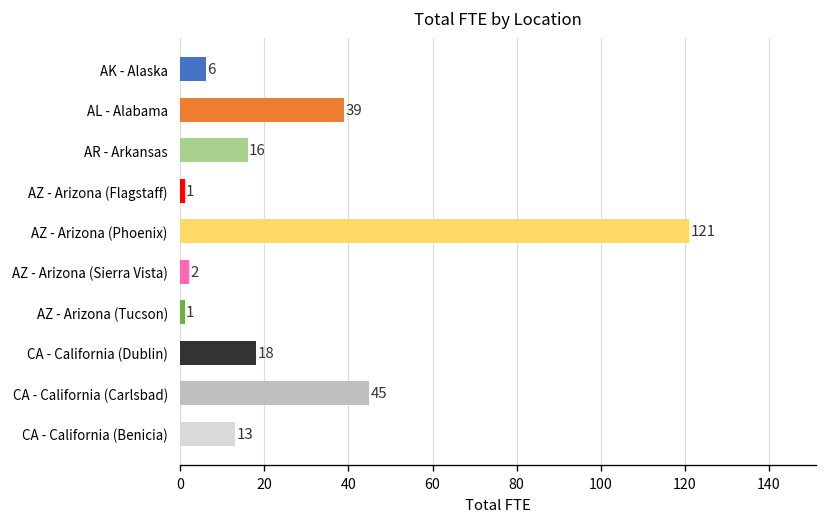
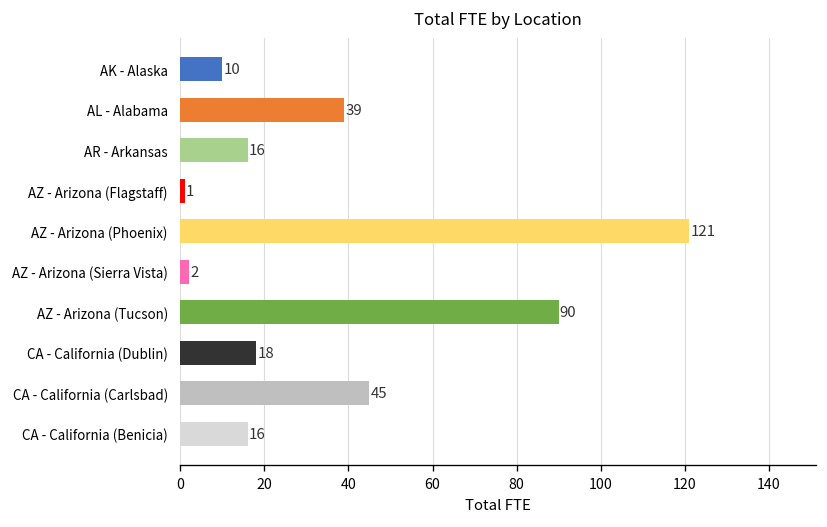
  {
-   "AK - Alaska": 6,
+   "AK - Alaska": 10,
    "AL - Alabama": 39,
    "AR - Arkansas": 16,
    "AZ - Arizona (Flagstaff)": 1,
    "AZ - Arizona (Phoenix)": 121,
    "AZ - Arizona (Sierra Vista)": 2,
-   "AZ - Arizona (Tucson)": 1,
+   "AZ - Arizona (Tucson)": 90,
    "CA - California (Dublin)": 18,
    "CA - California (Carlsbad)": 45,
-   "CA - California (Benicia)": 13
+   "CA - California (Benicia)": 16
  }
